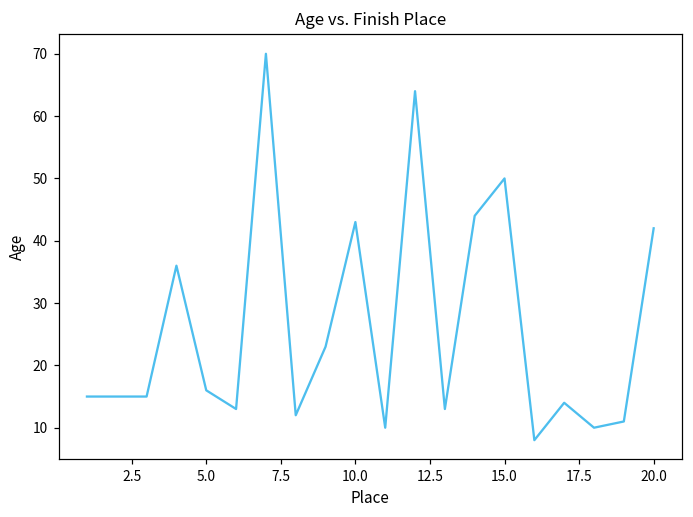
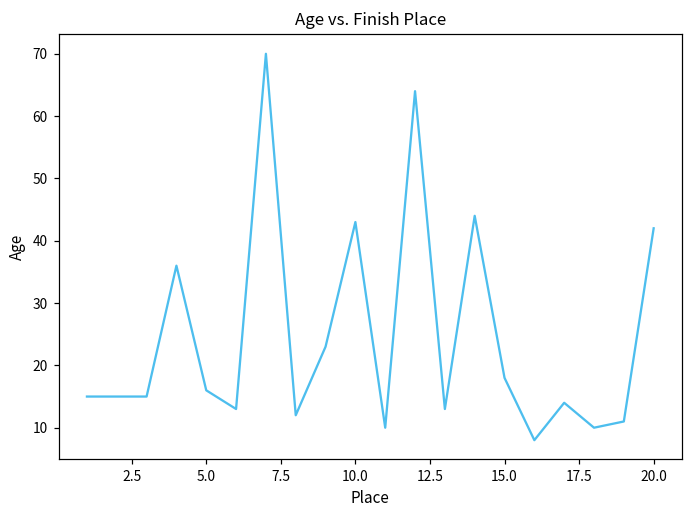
  {
    "5.0": 16,
    "10.0": 43,
-   "15.0": 50,
+   "15.0": 18,
    "20.0": 42
  }
